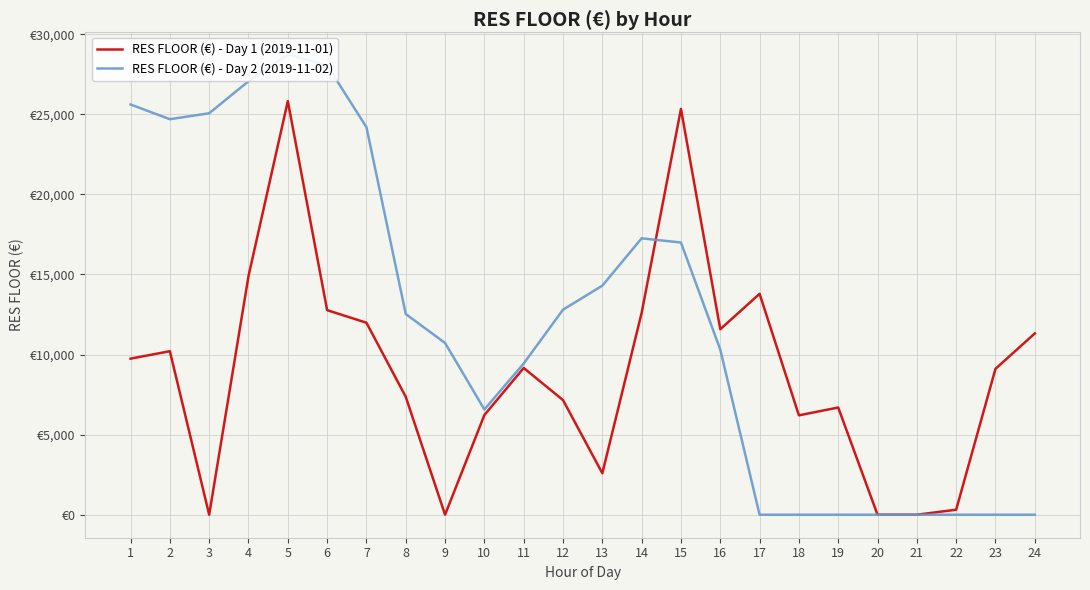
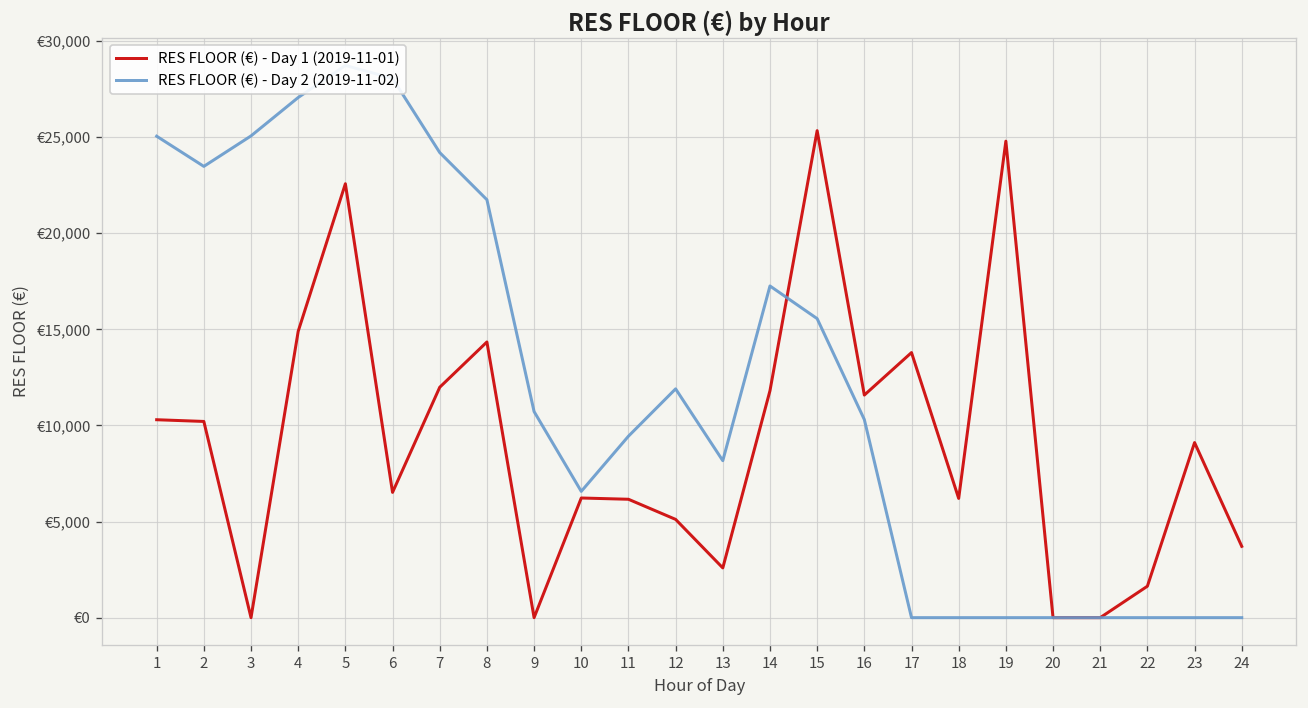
  {
    "RES FLOOR (€) - Day 1 (2019-11-01)": {
-     "1": "€9,700",
+     "1": "€10,300",
      "2": "€10,200",
      "3": "€0",
      "4": "€14,900",
-     "5": "€25,800",
-     "6": "€12,800",
+     "5": "€22,600",
+     "6": "€6,500",
      "7": "€12,000",
-     "8": "€7,400",
+     "8": "€14,300",
      "9": "€0",
      "10": "€6,200",
-     "11": "€9,200",
-     "12": "€7,200",
+     "11": "€6,200",
+     "12": "€5,100",
      "13": "€2,600",
-     "14": "€12,600",
+     "14": "€11,800",
      "15": "€25,300",
      "16": "€11,600",
      "17": "€13,800",
      "18": "€6,200",
-     "19": "€6,700",
-     "22": "€300",
+     "19": "€24,800",
+     "22": "€1,600",
      "23": "€9,100",
-     "24": "€11,300"
+     "24": "€3,700"
    },
    "RES FLOOR (€) - Day 2 (2019-11-02)": {
-     "1": "€25,600",
-     "2": "€24,700",
+     "1": "€25,000",
+     "2": "€23,500",
      "3": "€25,100",
      "4": "€27,100",
      "7": "€24,200",
-     "8": "€12,500",
+     "8": "€21,700",
      "9": "€10,700",
      "10": "€6,600",
      "11": "€9,400",
-     "12": "€12,800",
-     "13": "€14,300",
+     "12": "€11,900",
+     "13": "€8,200",
      "14": "€17,300",
-     "15": "€17,000",
+     "15": "€15,600",
      "16": "€10,300",
      "17": "€0",
      "18": "€0",
      "19": "€0",
      "22": "€0",
      "23": "€0",
      "24": "€0"
    }
  }
